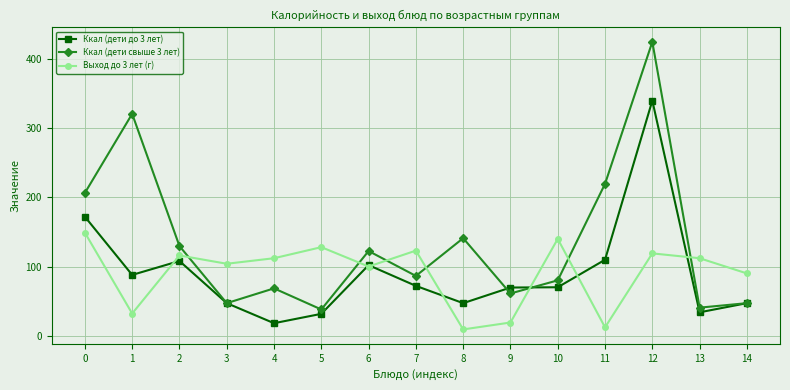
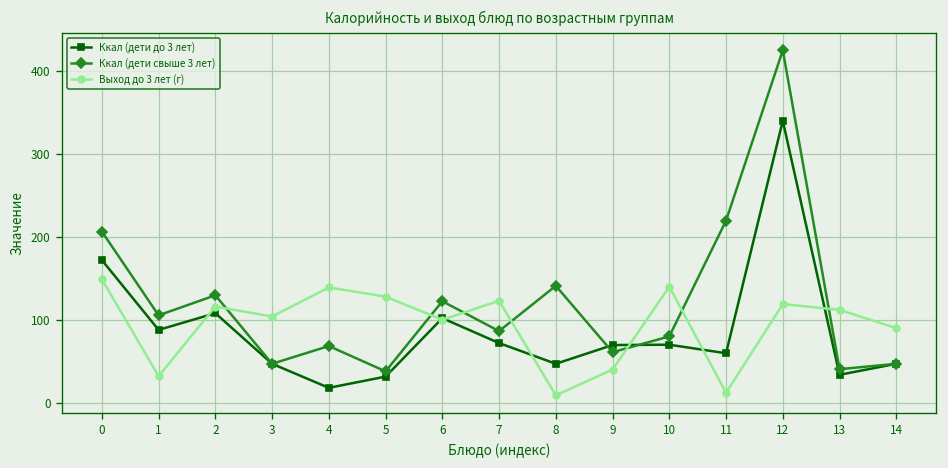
  {
    "Ккал (дети до 3 лет)": {
      "0": 170,
      "1": 90,
      "2": 110,
      "4": 20,
      "5": 30,
      "7": 70,
      "8": 50,
      "9": 70,
      "10": 70,
-     "11": 110,
+     "11": 60,
      "12": 340,
      "13": 30
    },
    "Ккал (дети свыше 3 лет)": {
      "0": 210,
-     "1": 320,
+     "1": 110,
      "2": 130,
      "4": 70,
      "5": 40,
      "6": 120,
      "7": 90,
      "8": 140,
      "9": 60,
      "10": 80,
      "11": 220,
      "12": 430,
      "13": 40
    },
    "Выход до 3 лет (г)": {
      "0": 150,
      "1": 30,
      "2": 120,
      "3": 100,
-     "4": 110,
+     "4": 140,
      "5": 130,
      "7": 120,
      "8": 10,
-     "9": 20,
+     "9": 40,
      "10": 140,
      "11": 10,
      "12": 120,
      "13": 110,
      "14": 90
    }
  }
